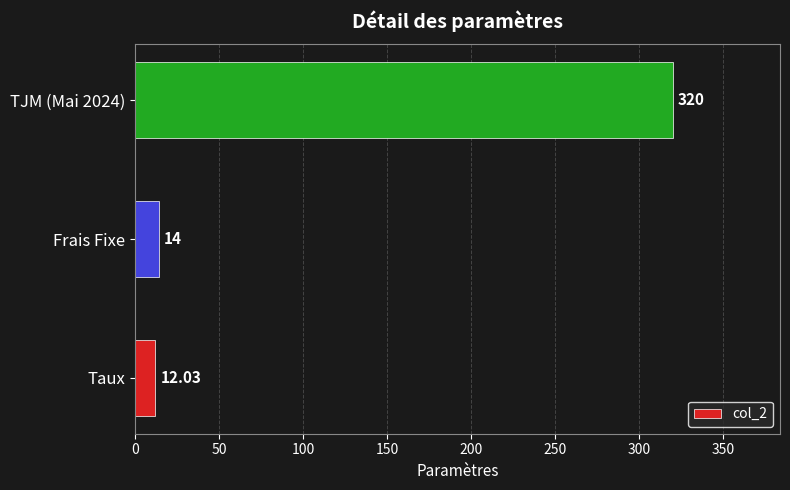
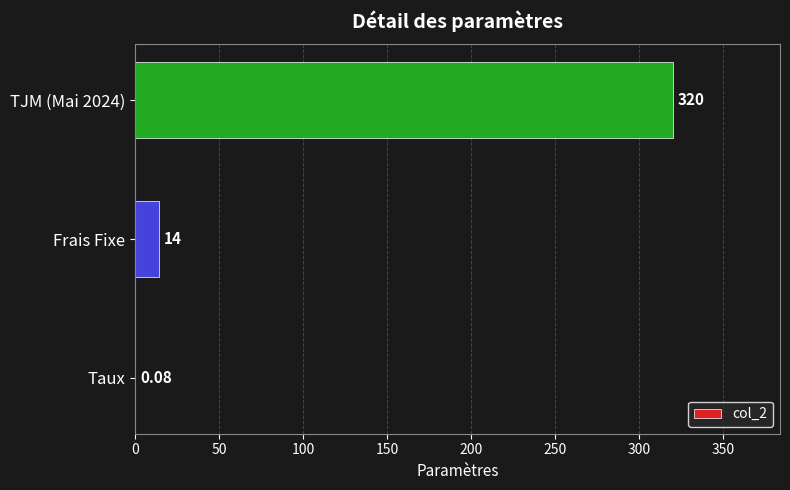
  {
    "TJM (Mai 2024)": 320,
    "Frais Fixe": 14,
-   "Taux": 12.03
+   "Taux": 0.08
  }
